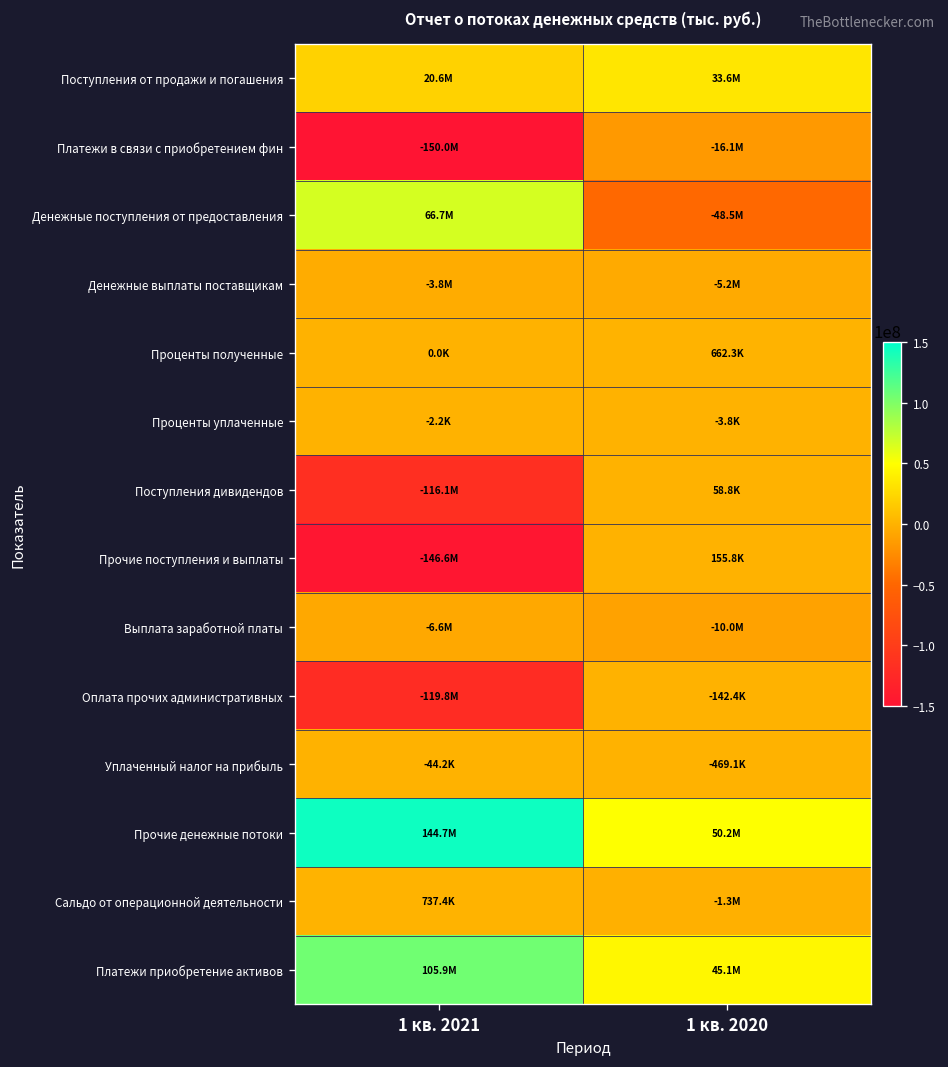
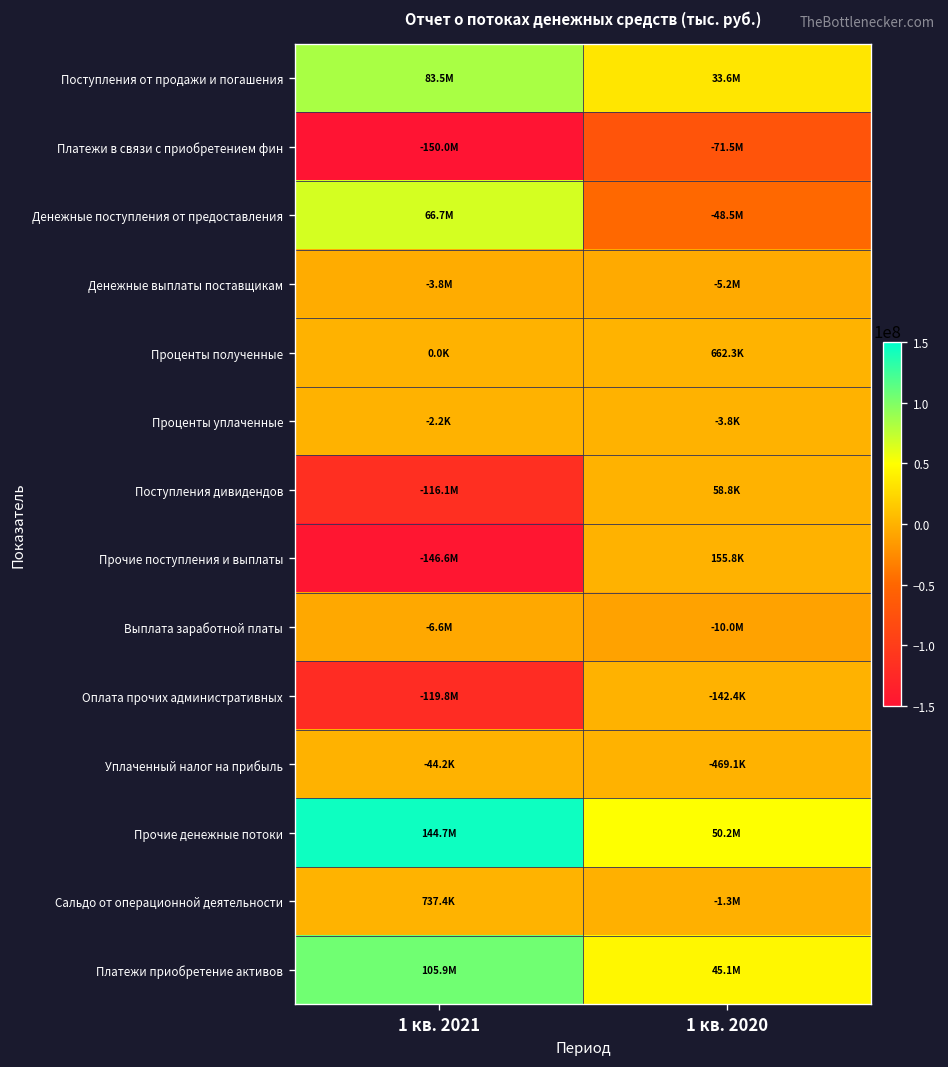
  {
    "Поступления от продажи и погашения": {
-     "1 кв. 2021": "20.6M",
+     "1 кв. 2021": "83.5M",
      "1 кв. 2020": "33.6M"
    },
    "Платежи в связи с приобретением фин": {
      "1 кв. 2021": "-150.0M",
-     "1 кв. 2020": "-16.1M"
+     "1 кв. 2020": "-71.5M"
    },
    "Денежные поступления от предоставления": {
      "1 кв. 2021": "66.7M",
      "1 кв. 2020": "-48.5M"
    },
    "Денежные выплаты поставщикам": {
      "1 кв. 2021": "-3.8M",
      "1 кв. 2020": "-5.2M"
    },
    "Проценты полученные": {
      "1 кв. 2021": "0.0K",
      "1 кв. 2020": "662.3K"
    },
    "Проценты уплаченные": {
      "1 кв. 2021": "-2.2K",
      "1 кв. 2020": "-3.8K"
    },
    "Поступления дивидендов": {
      "1 кв. 2021": "-116.1M",
      "1 кв. 2020": "58.8K"
    },
    "Прочие поступления и выплаты": {
      "1 кв. 2021": "-146.6M",
      "1 кв. 2020": "155.8K"
    },
    "Выплата заработной платы": {
      "1 кв. 2021": "-6.6M",
      "1 кв. 2020": "-10.0M"
    },
    "Оплата прочих административных": {
      "1 кв. 2021": "-119.8M",
      "1 кв. 2020": "-142.4K"
    },
    "Уплаченный налог на прибыль": {
      "1 кв. 2021": "-44.2K",
      "1 кв. 2020": "-469.1K"
    },
    "Прочие денежные потоки": {
      "1 кв. 2021": "144.7M",
      "1 кв. 2020": "50.2M"
    },
    "Сальдо от операционной деятельности": {
      "1 кв. 2021": "737.4K",
      "1 кв. 2020": "-1.3M"
    },
    "Платежи приобретение активов": {
      "1 кв. 2021": "105.9M",
      "1 кв. 2020": "45.1M"
    }
  }
